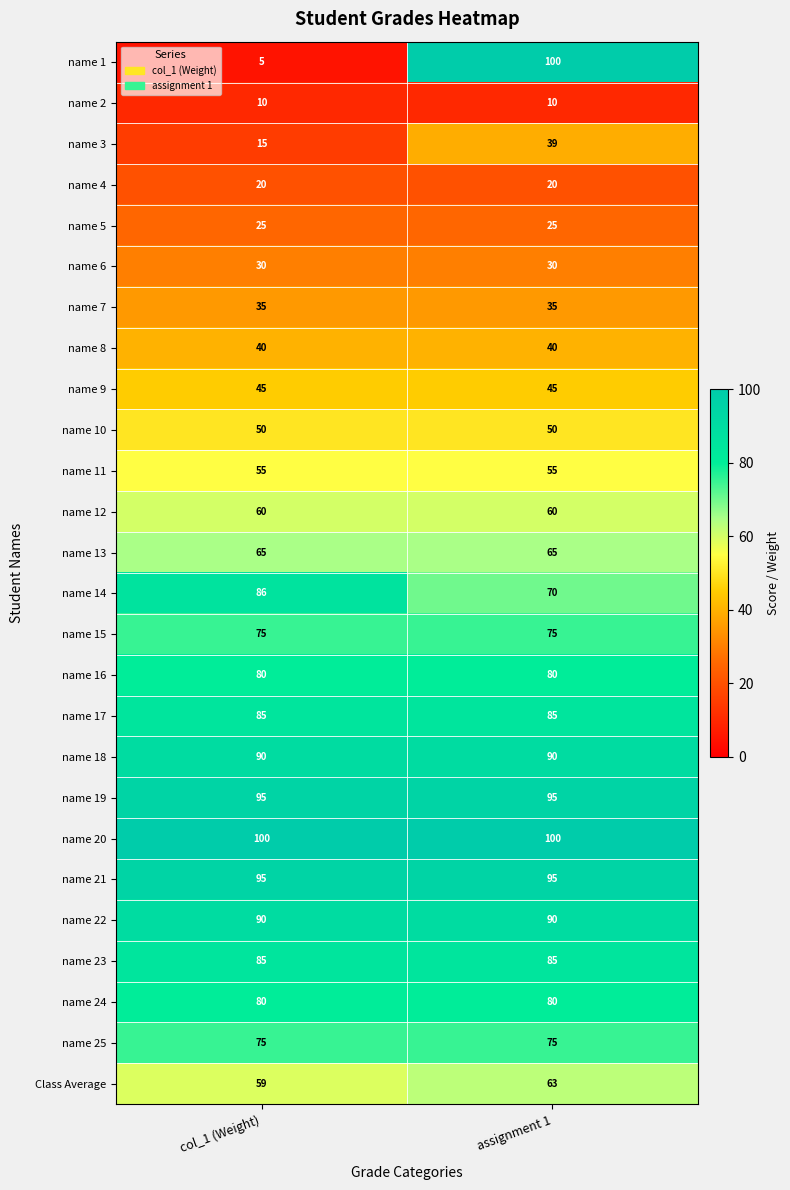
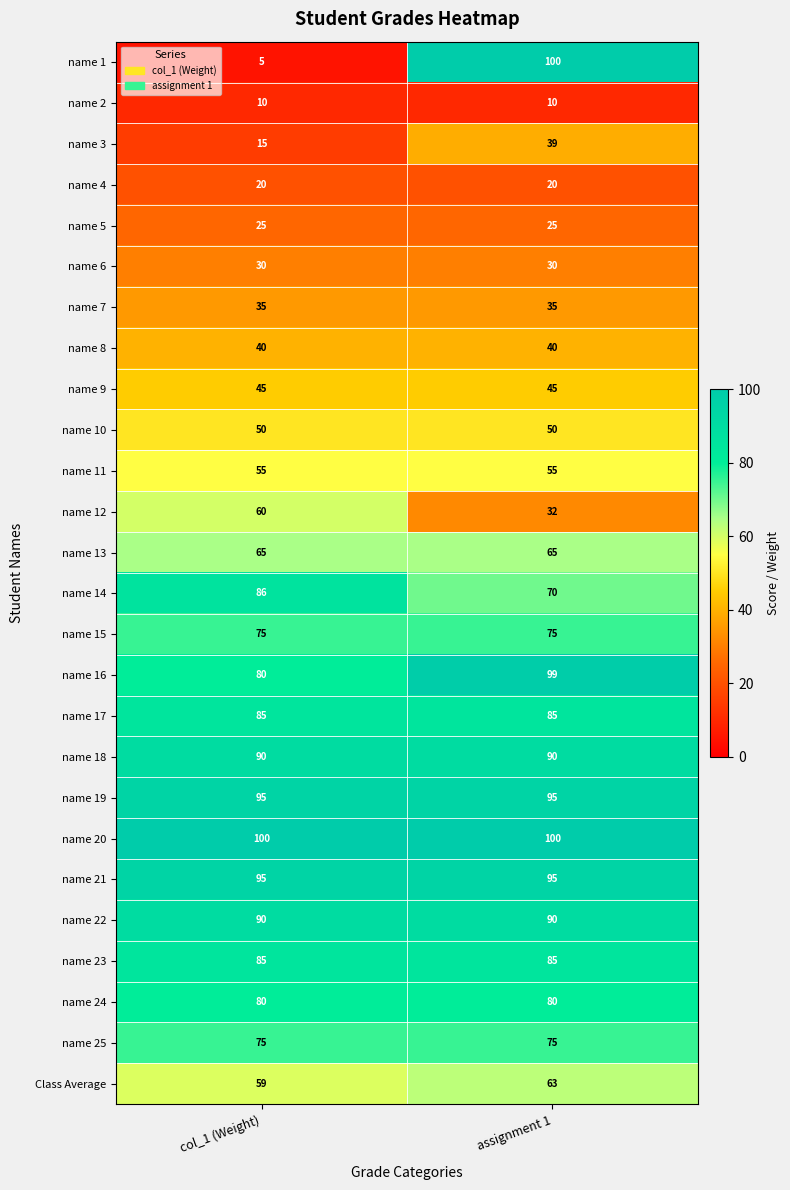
  {
    "name 1": {
      "col_1 (Weight)": 5,
      "assignment 1": 100
    },
    "name 2": {
      "col_1 (Weight)": 10,
      "assignment 1": 10
    },
    "name 3": {
      "col_1 (Weight)": 15,
      "assignment 1": 39
    },
    "name 4": {
      "col_1 (Weight)": 20,
      "assignment 1": 20
    },
    "name 5": {
      "col_1 (Weight)": 25,
      "assignment 1": 25
    },
    "name 6": {
      "col_1 (Weight)": 30,
      "assignment 1": 30
    },
    "name 7": {
      "col_1 (Weight)": 35,
      "assignment 1": 35
    },
    "name 8": {
      "col_1 (Weight)": 40,
      "assignment 1": 40
    },
    "name 9": {
      "col_1 (Weight)": 45,
      "assignment 1": 45
    },
    "name 10": {
      "col_1 (Weight)": 50,
      "assignment 1": 50
    },
    "name 11": {
      "col_1 (Weight)": 55,
      "assignment 1": 55
    },
    "name 12": {
      "col_1 (Weight)": 60,
-     "assignment 1": 60
+     "assignment 1": 32
    },
    "name 13": {
      "col_1 (Weight)": 65,
      "assignment 1": 65
    },
    "name 14": {
      "col_1 (Weight)": 86,
      "assignment 1": 70
    },
    "name 15": {
      "col_1 (Weight)": 75,
      "assignment 1": 75
    },
    "name 16": {
      "col_1 (Weight)": 80,
-     "assignment 1": 80
+     "assignment 1": 99
    },
    "name 17": {
      "col_1 (Weight)": 85,
      "assignment 1": 85
    },
    "name 18": {
      "col_1 (Weight)": 90,
      "assignment 1": 90
    },
    "name 19": {
      "col_1 (Weight)": 95,
      "assignment 1": 95
    },
    "name 20": {
      "col_1 (Weight)": 100,
      "assignment 1": 100
    },
    "name 21": {
      "col_1 (Weight)": 95,
      "assignment 1": 95
    },
    "name 22": {
      "col_1 (Weight)": 90,
      "assignment 1": 90
    },
    "name 23": {
      "col_1 (Weight)": 85,
      "assignment 1": 85
    },
    "name 24": {
      "col_1 (Weight)": 80,
      "assignment 1": 80
    },
    "name 25": {
      "col_1 (Weight)": 75,
      "assignment 1": 75
    },
    "Class Average": {
      "col_1 (Weight)": 59,
      "assignment 1": 63
    }
  }
